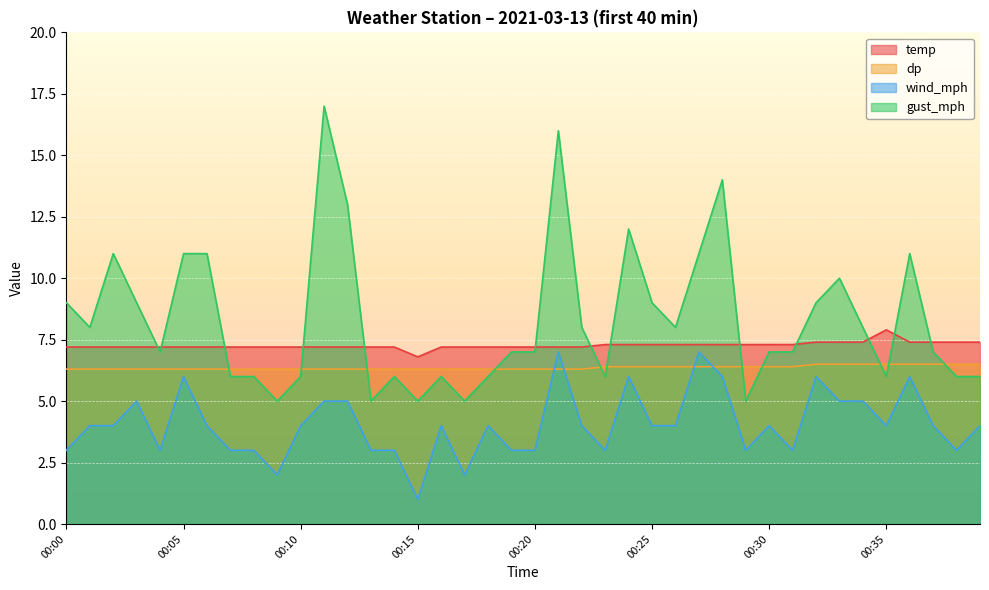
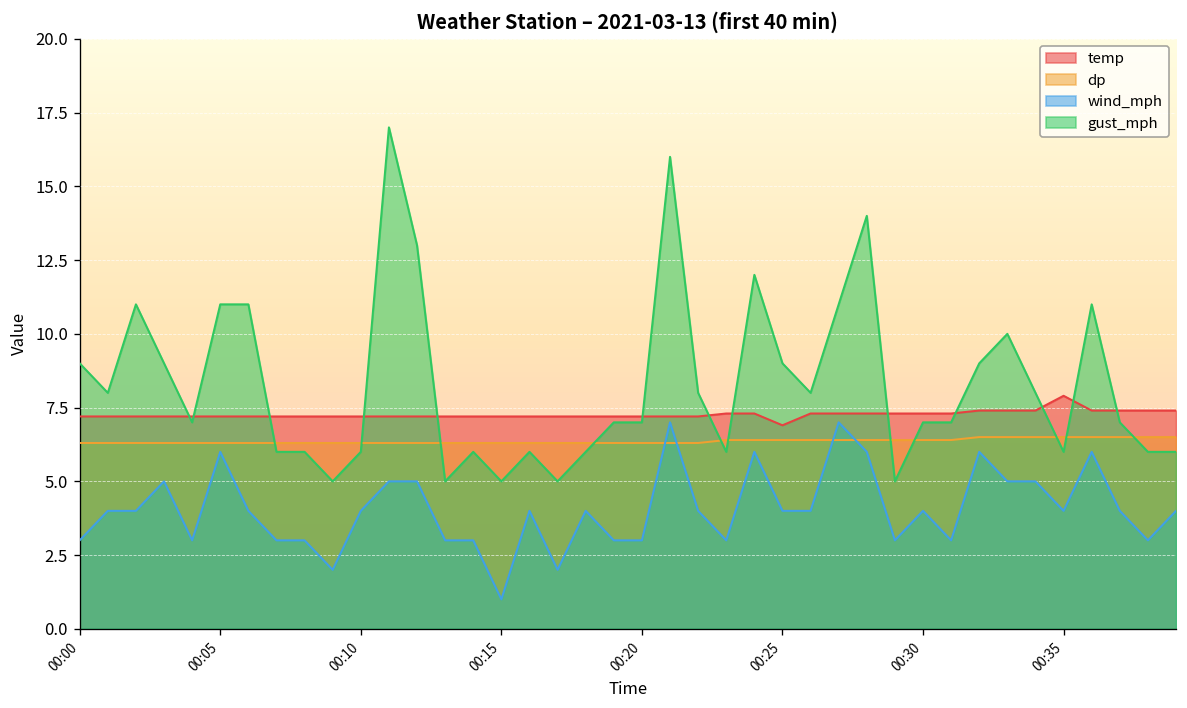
  {
    "temp": {
      "00:00": 7.2,
      "00:05": 7.2,
      "00:10": 7.2,
-     "00:15": 6.8,
+     "00:15": 7.2,
      "00:20": 7.2,
-     "00:25": 7.3,
+     "00:25": 6.9,
      "00:30": 7.3,
      "00:35": 7.9
    },
    "dp": {
      "00:00": 6.3,
      "00:05": 6.3,
      "00:10": 6.3,
      "00:15": 6.3,
      "00:20": 6.3,
      "00:25": 6.4,
      "00:30": 6.4,
      "00:35": 6.5
    },
    "wind_mph": {
      "00:00": 3.0,
      "00:05": 6.0,
      "00:10": 4.0,
      "00:15": 1.0,
      "00:20": 3.0,
      "00:25": 4.0,
      "00:30": 4.0,
      "00:35": 4.0
    },
    "gust_mph": {
      "00:00": 9.0,
      "00:05": 11.0,
      "00:10": 6.0,
      "00:15": 5.0,
      "00:20": 7.0,
      "00:25": 9.0,
      "00:30": 7.0,
      "00:35": 6.0
    }
  }
